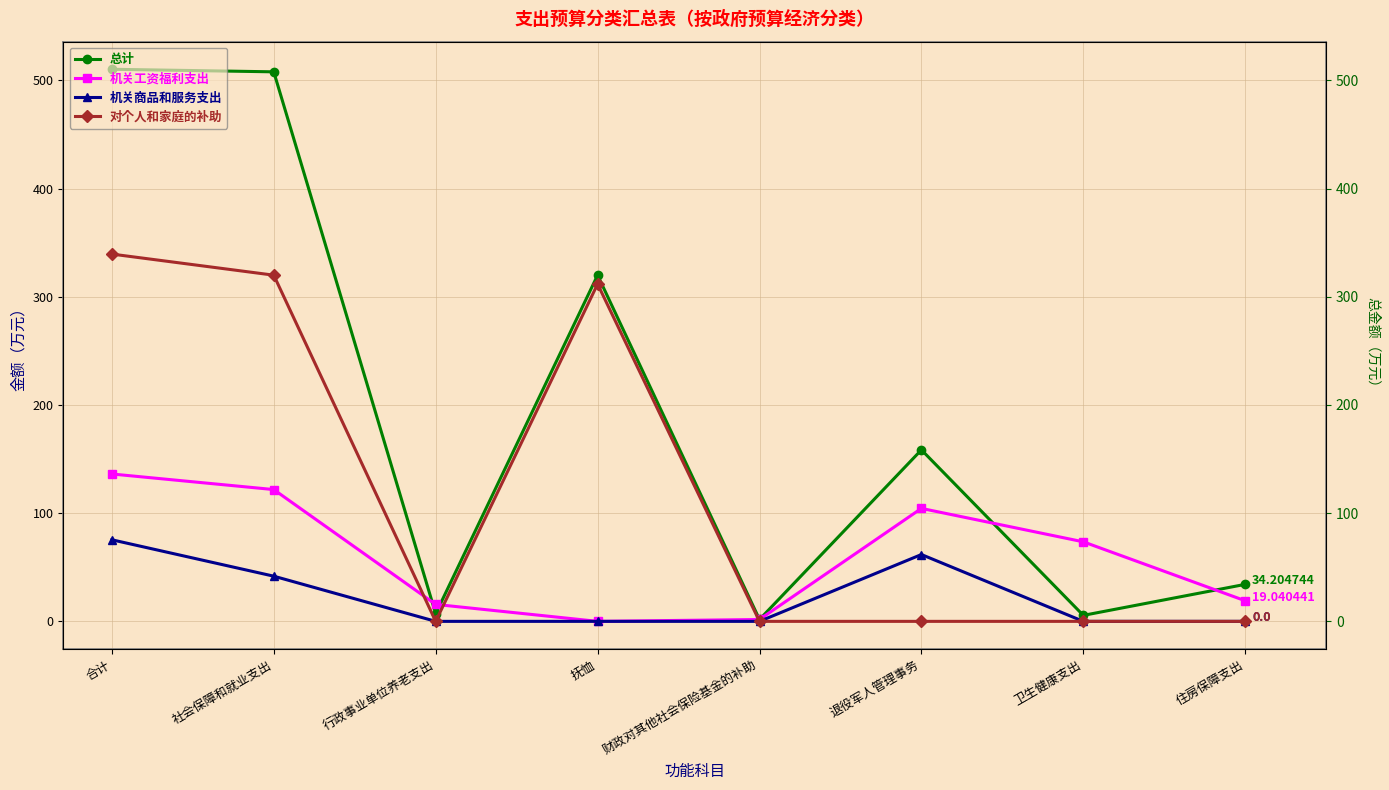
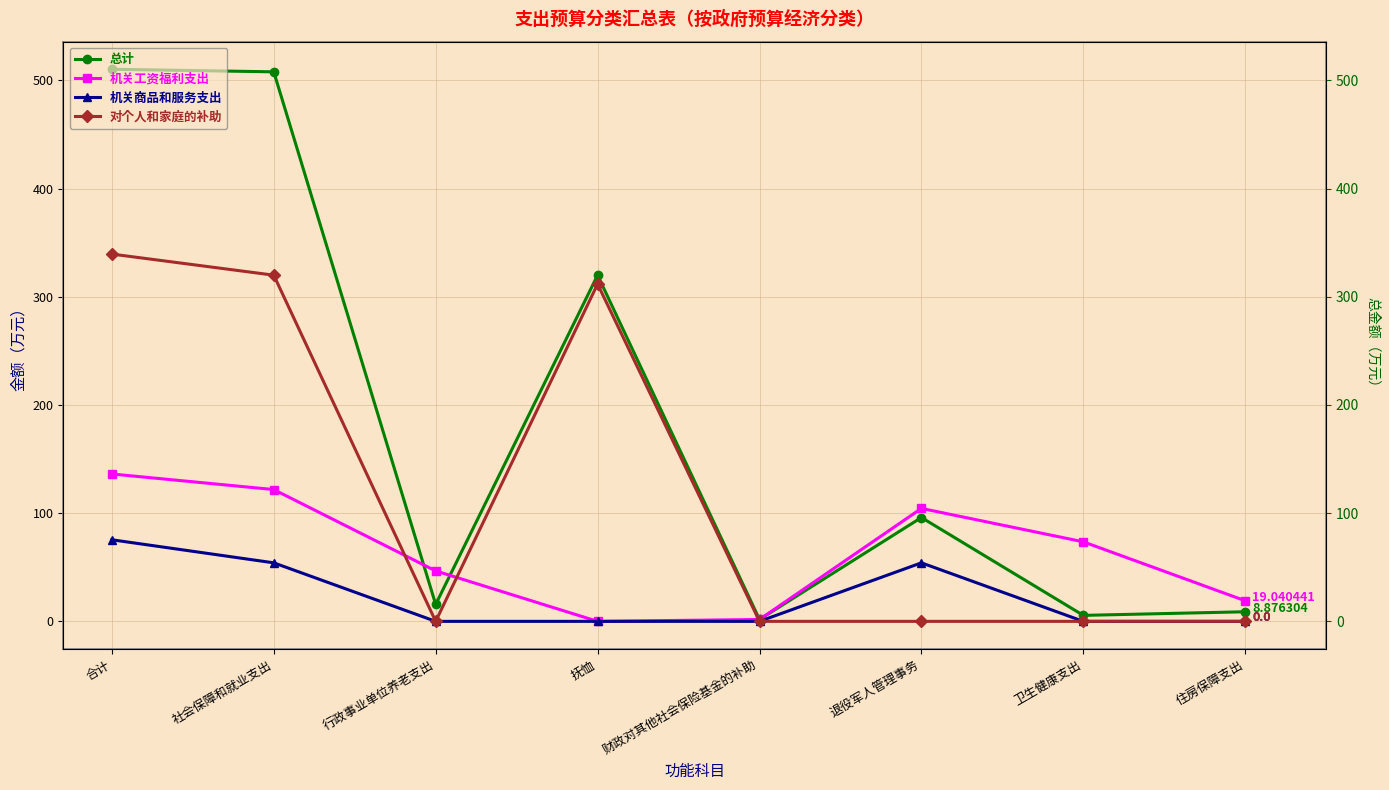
  {
    "总计": {
-     "行政事业单位养老支出": 7,
-     "退役军人管理事务": 159,
-     "住房保障支出": 34.204744
+     "行政事业单位养老支出": 16,
+     "退役军人管理事务": 96,
+     "住房保障支出": 8.876304
    },
    "机关工资福利支出": {
      "合计": 136,
      "社会保障和就业支出": 122,
-     "行政事业单位养老支出": 16,
+     "行政事业单位养老支出": 47,
      "退役军人管理事务": 104,
      "卫生健康支出": 74
    },
    "机关商品和服务支出": {
      "合计": 75,
-     "社会保障和就业支出": 42,
-     "退役军人管理事务": 62
+     "社会保障和就业支出": 54,
+     "退役军人管理事务": 54
    },
    "对个人和家庭的补助": {
      "合计": 340,
      "社会保障和就业支出": 320,
      "抚恤": 312,
      "退役军人管理事务": 0
    }
  }
